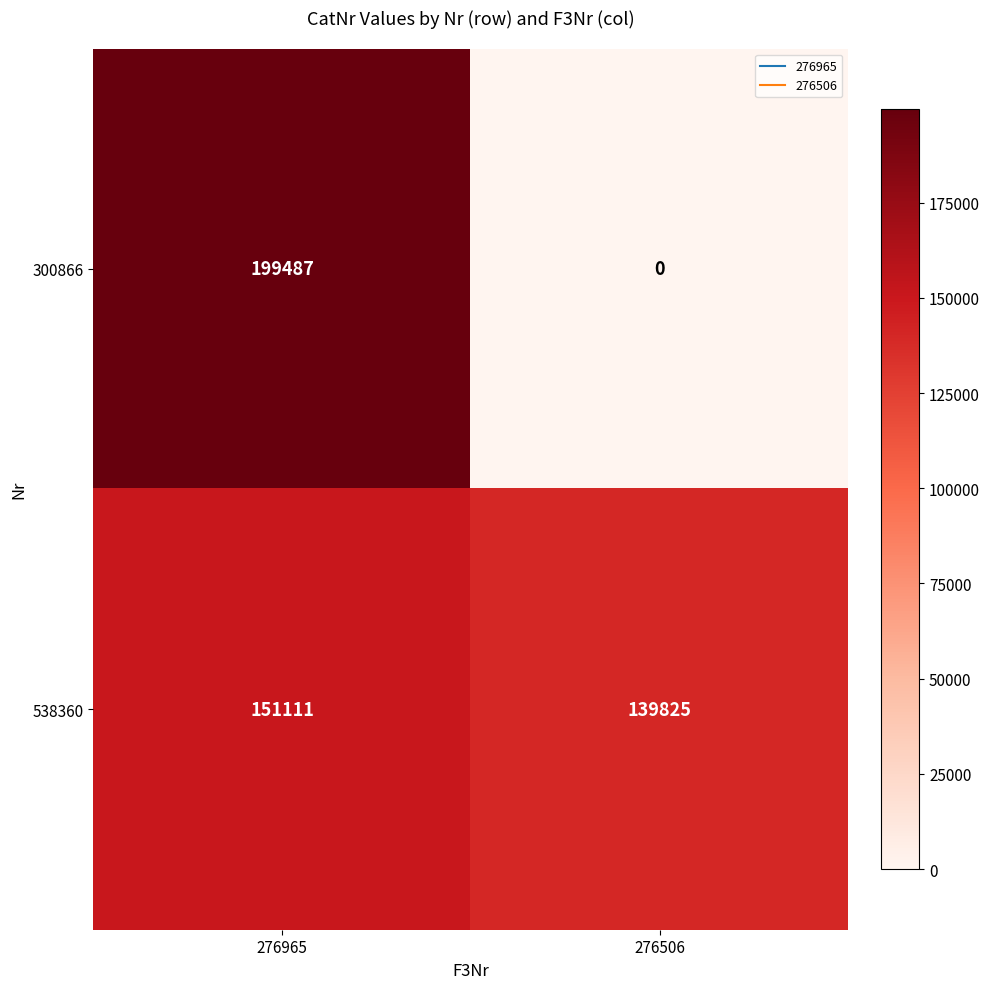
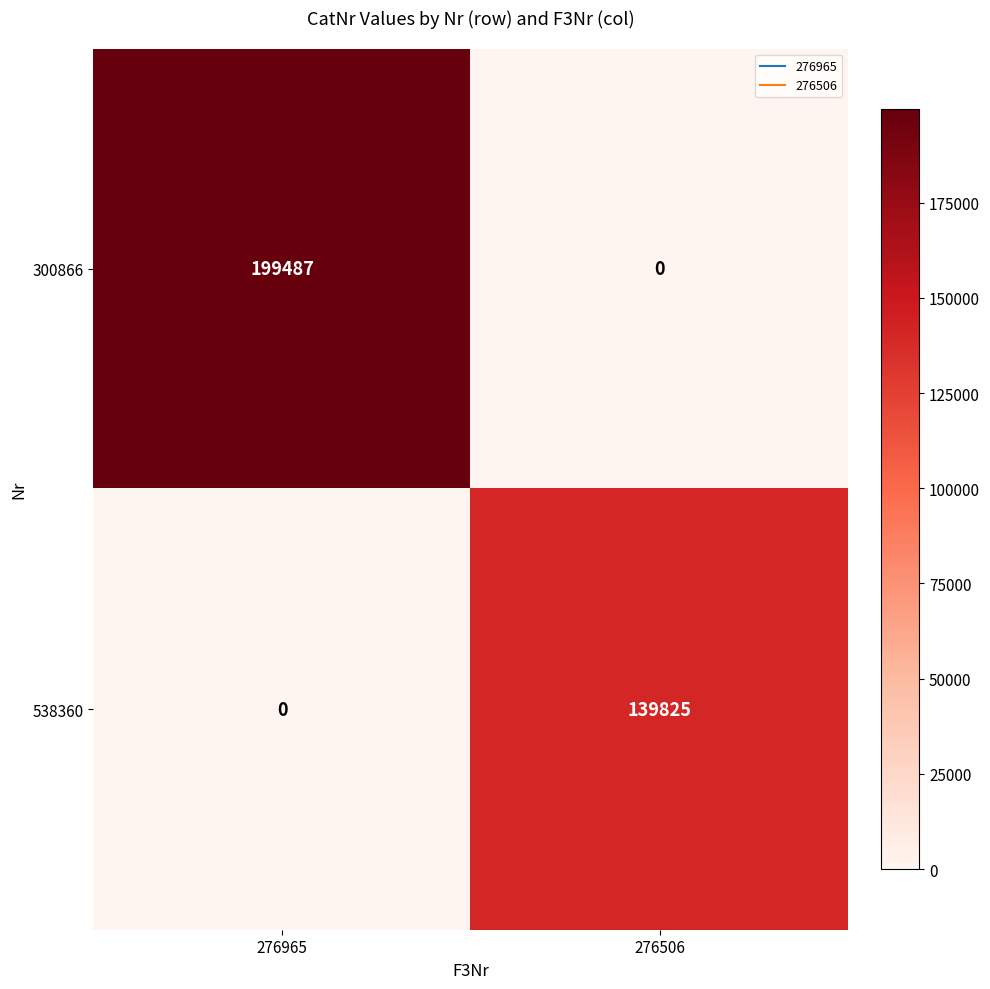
  {
    "300866": {
      "276965": 199487,
      "276506": 0
    },
    "538360": {
-     "276965": 151111,
+     "276965": 0,
      "276506": 139825
    }
  }
